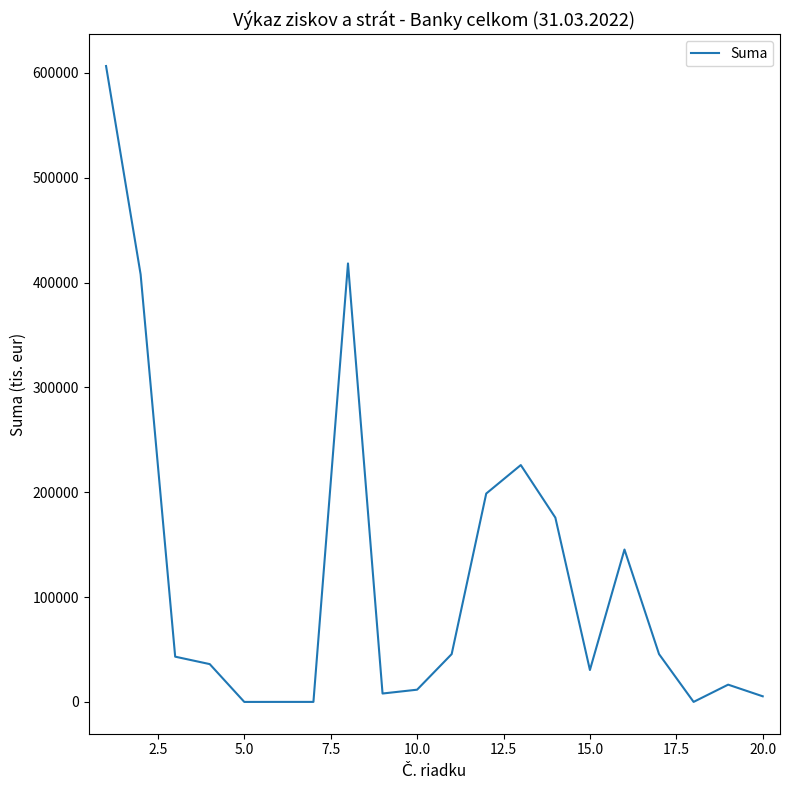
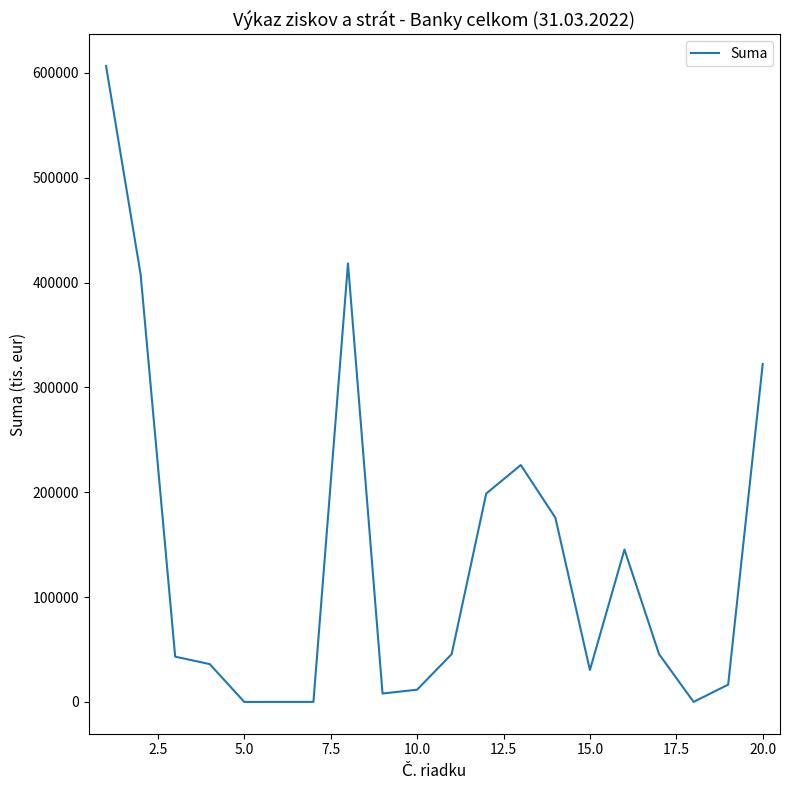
  {
    "5.0": 0,
    "10.0": 12000,
    "15.0": 30000,
-   "20.0": 5000
+   "20.0": 322000
  }
